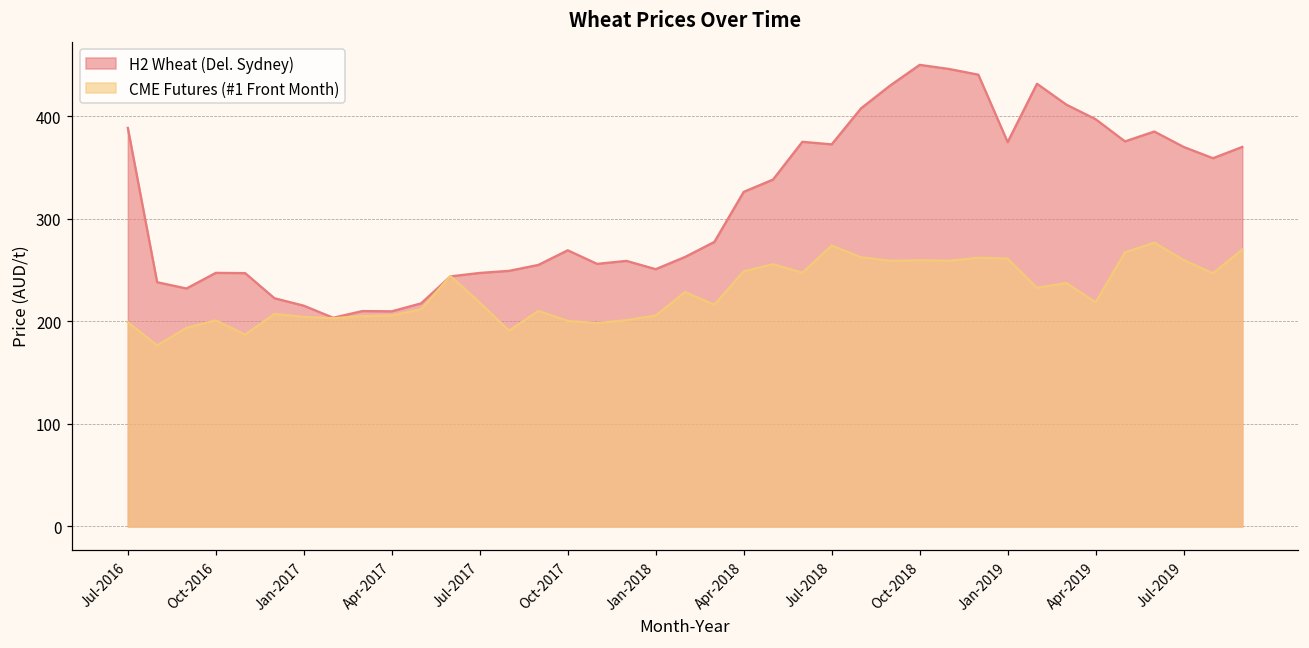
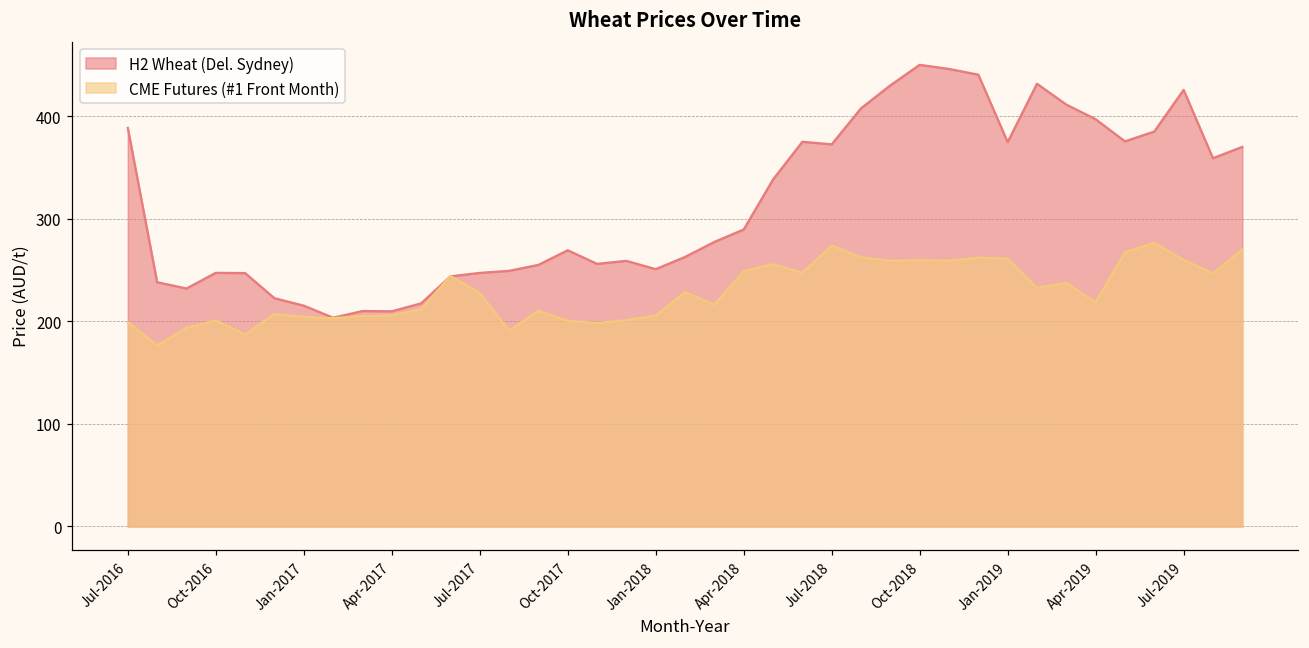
  {
    "H2 Wheat (Del. Sydney)": {
      "Jul-2016": 390,
      "Oct-2016": 250,
      "Jan-2017": 220,
      "Apr-2017": 210,
      "Jul-2017": 250,
      "Oct-2017": 270,
      "Jan-2018": 250,
-     "Apr-2018": 330,
+     "Apr-2018": 290,
      "Jul-2018": 370,
      "Oct-2018": 450,
      "Jan-2019": 370,
      "Apr-2019": 400,
-     "Jul-2019": 370
+     "Jul-2019": 430
    },
    "CME Futures (#1 Front Month)": {
      "Jul-2016": 200,
      "Oct-2016": 200,
      "Jan-2017": 200,
      "Apr-2017": 210,
-     "Jul-2017": 220,
+     "Jul-2017": 230,
      "Oct-2017": 200,
      "Jan-2018": 210,
      "Apr-2018": 250,
      "Jul-2018": 270,
      "Oct-2018": 260,
      "Jan-2019": 260,
      "Apr-2019": 220,
      "Jul-2019": 260
    }
  }
